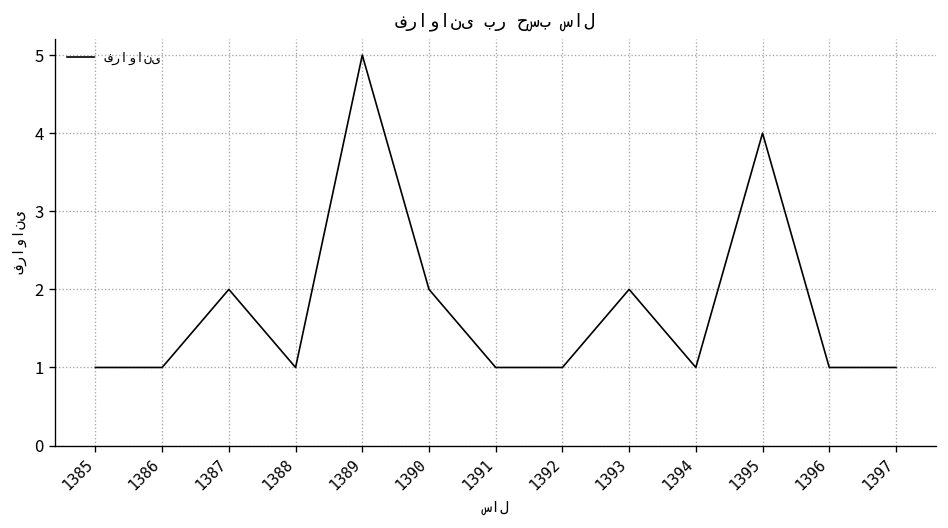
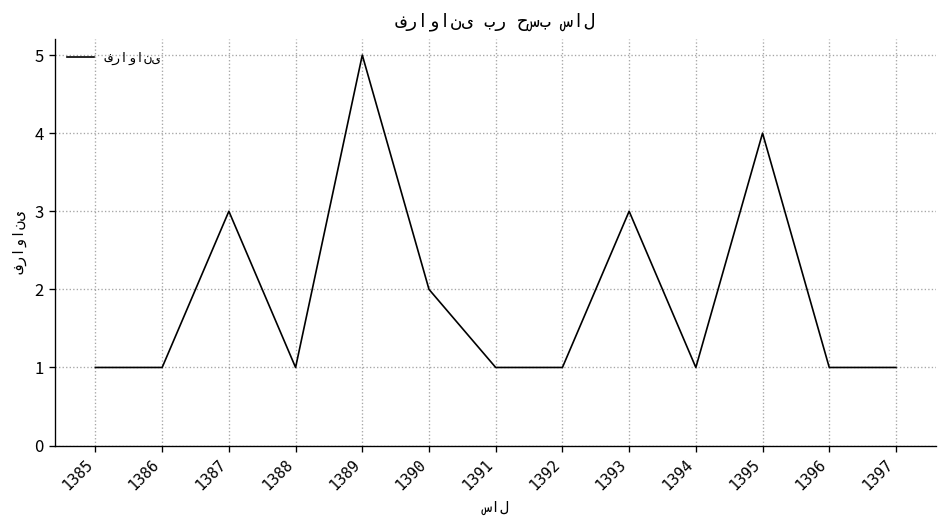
  {
    "1385": 1,
    "1386": 1,
-   "1387": 2,
+   "1387": 3,
    "1388": 1,
    "1389": 5,
    "1390": 2,
    "1391": 1,
    "1392": 1,
-   "1393": 2,
+   "1393": 3,
    "1394": 1,
    "1395": 4,
    "1396": 1,
    "1397": 1
  }
